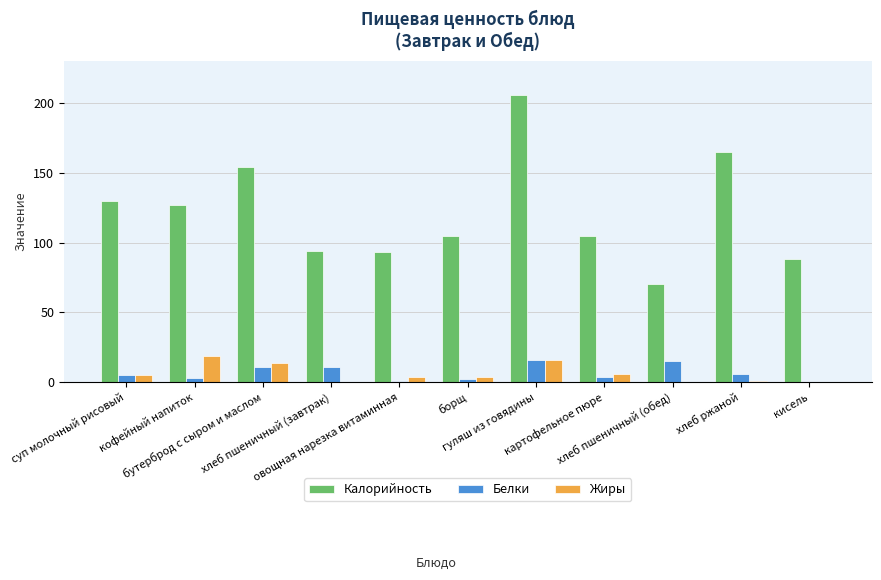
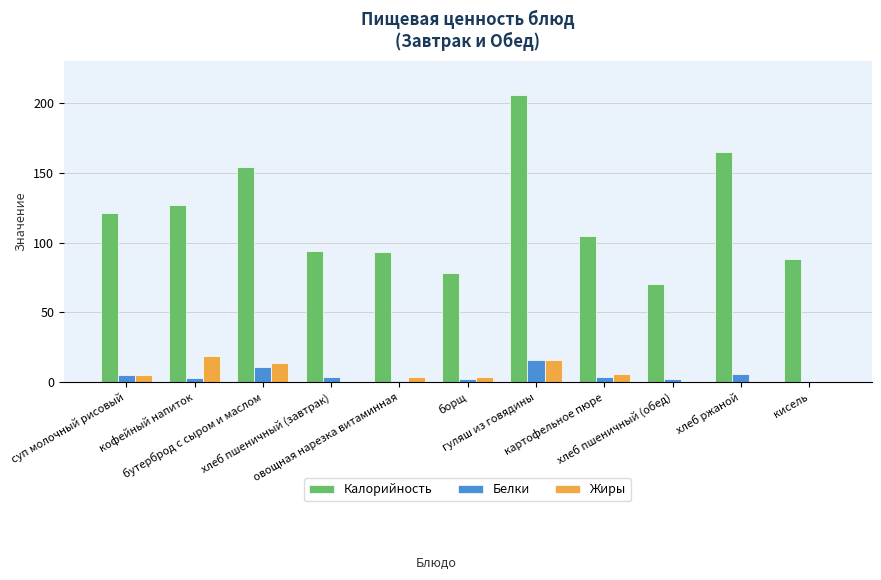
  {
    "Калорийность": {
-     "суп молочный рисовый": 130,
+     "суп молочный рисовый": 121,
      "кофейный напиток": 127,
      "бутерброд с сыром и маслом": 154,
      "хлеб пшеничный (завтрак)": 94,
      "овощная нарезка витаминная": 93,
-     "борщ": 105,
+     "борщ": 78,
      "гуляш из говядины": 206,
      "картофельное пюре": 105,
      "хлеб пшеничный (обед)": 70,
      "хлеб ржаной": 165,
      "кисель": 88
    },
    "Белки": {
      "суп молочный рисовый": 5,
      "кофейный напиток": 3,
      "бутерброд с сыром и маслом": 11,
-     "хлеб пшеничный (завтрак)": 11,
+     "хлеб пшеничный (завтрак)": 4,
      "борщ": 2,
      "гуляш из говядины": 16,
      "картофельное пюре": 4,
-     "хлеб пшеничный (обед)": 15,
+     "хлеб пшеничный (обед)": 2,
      "хлеб ржаной": 6,
      "кисель": 0
    },
    "Жиры": {
      "суп молочный рисовый": 5,
      "кофейный напиток": 19,
      "бутерброд с сыром и маслом": 14,
      "хлеб пшеничный (завтрак)": 0,
      "овощная нарезка витаминная": 4,
      "борщ": 4,
      "гуляш из говядины": 16,
      "картофельное пюре": 6,
      "хлеб пшеничный (обед)": 0,
      "кисель": 0
    }
  }
